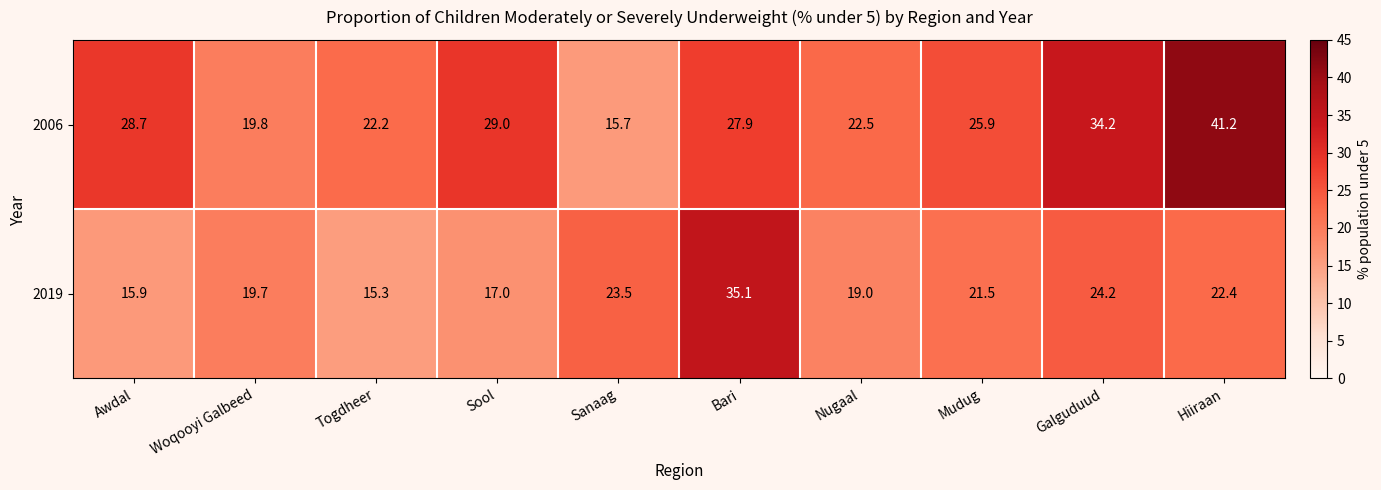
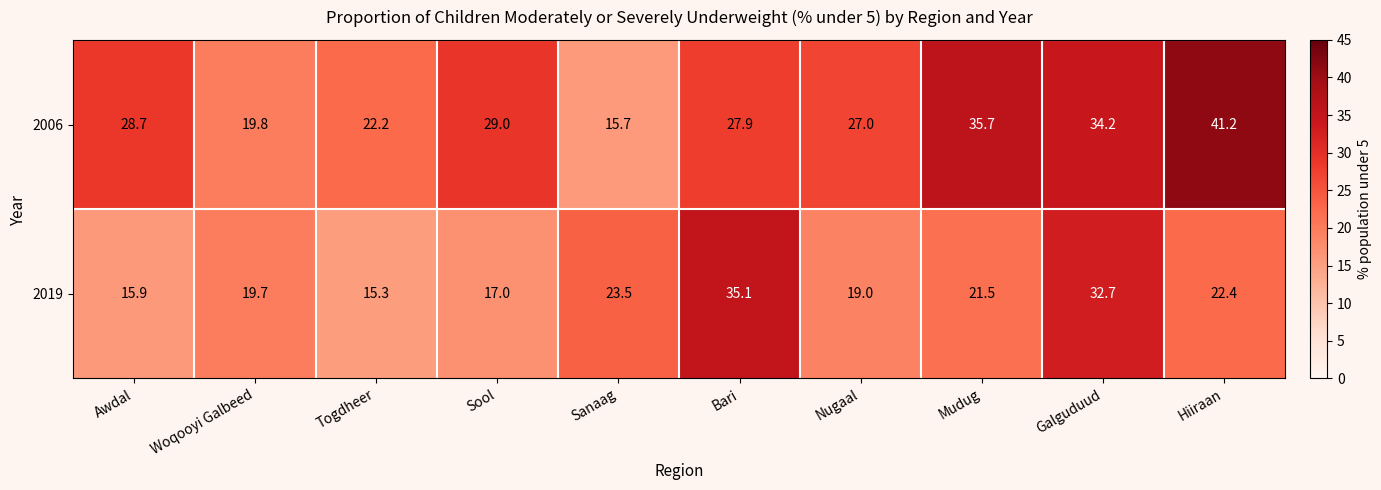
  {
    "2006": {
      "Awdal": 28.7,
      "Woqooyi Galbeed": 19.8,
      "Togdheer": 22.2,
      "Sool": 29.0,
      "Sanaag": 15.7,
      "Bari": 27.9,
-     "Nugaal": 22.5,
-     "Mudug": 25.9,
+     "Nugaal": 27.0,
+     "Mudug": 35.7,
      "Galguduud": 34.2,
      "Hiiraan": 41.2
    },
    "2019": {
      "Awdal": 15.9,
      "Woqooyi Galbeed": 19.7,
      "Togdheer": 15.3,
      "Sool": 17.0,
      "Sanaag": 23.5,
      "Bari": 35.1,
      "Nugaal": 19.0,
      "Mudug": 21.5,
-     "Galguduud": 24.2,
+     "Galguduud": 32.7,
      "Hiiraan": 22.4
    }
  }
